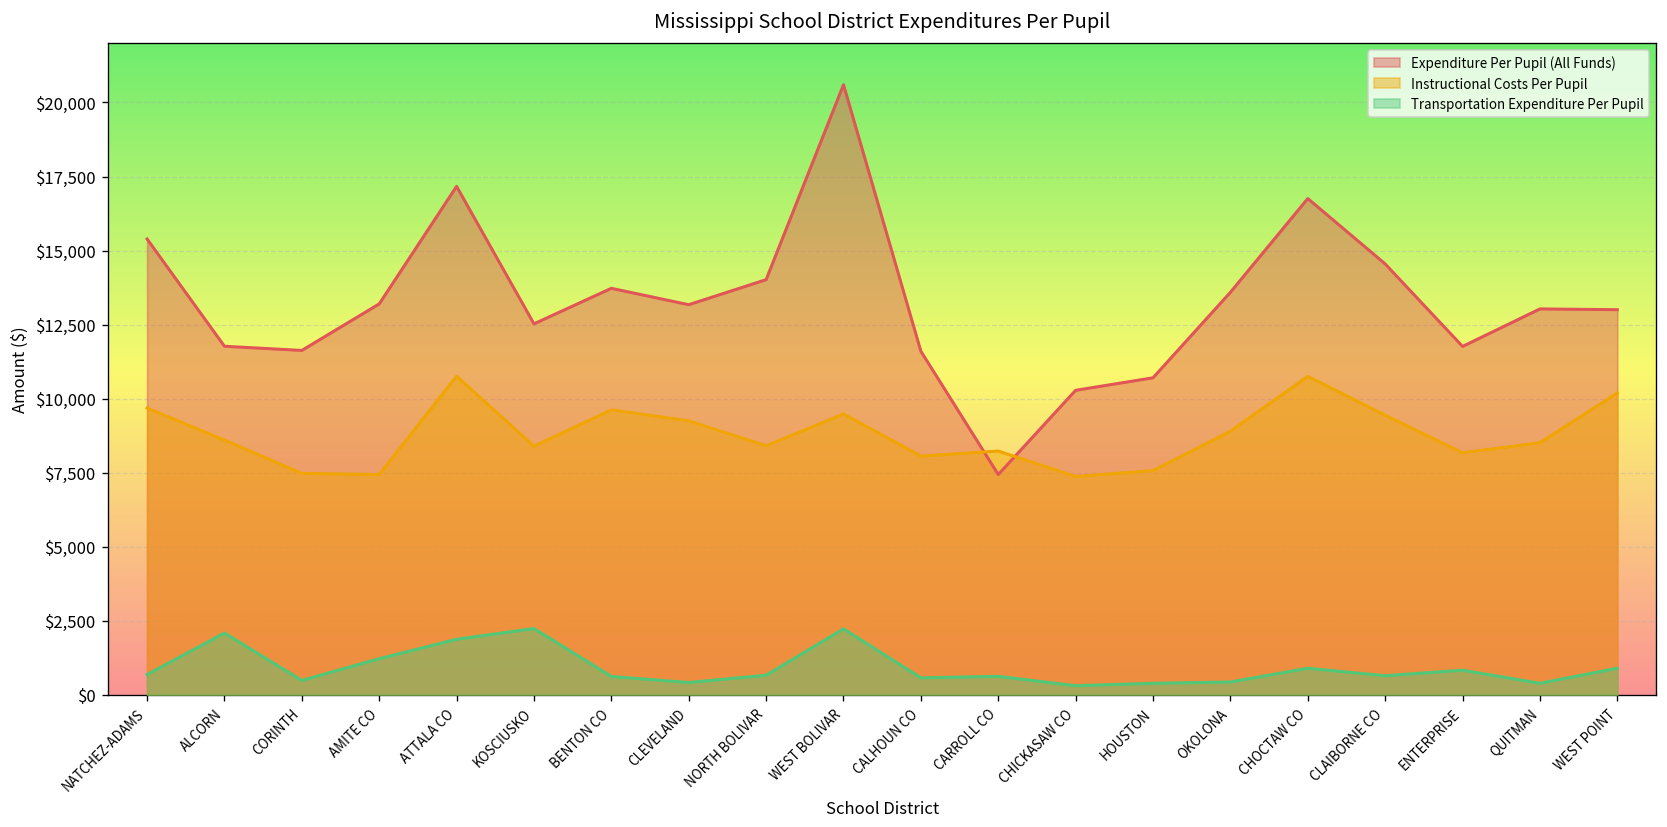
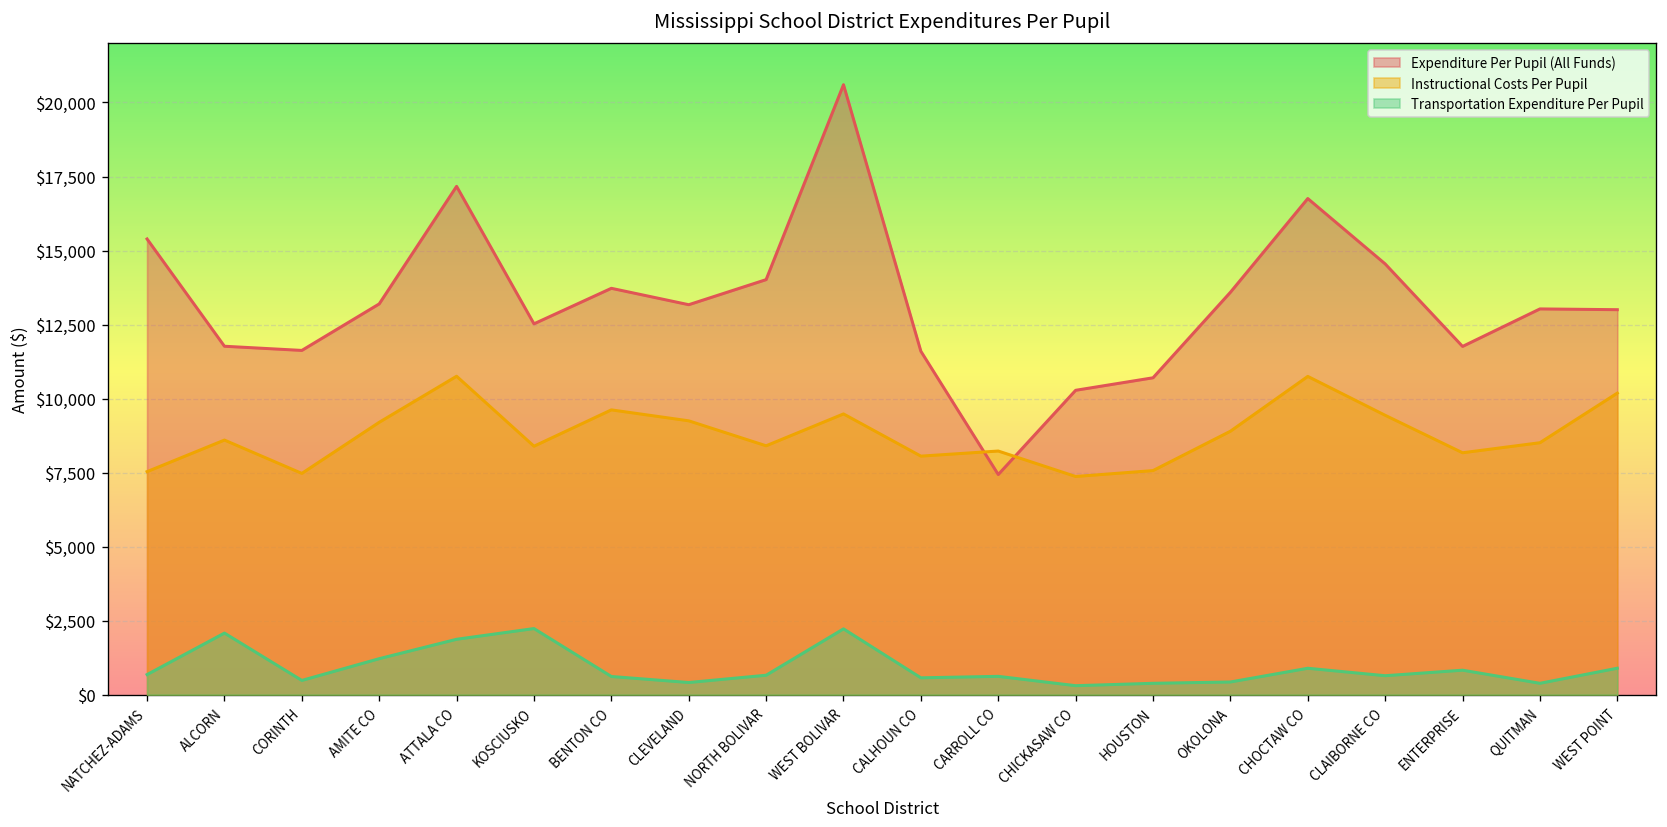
  {
    "Expenditure Per Pupil (All Funds)": {
      "NATCHEZ-ADAMS": "$15,400",
      "ALCORN": "$11,800",
      "CORINTH": "$11,600",
      "AMITE CO": "$13,200",
      "ATTALA CO": "$17,200",
      "KOSCIUSKO": "$12,500",
      "BENTON CO": "$13,700",
      "CLEVELAND": "$13,200",
      "NORTH BOLIVAR": "$14,000",
      "WEST BOLIVAR": "$20,600",
      "CALHOUN CO": "$11,600",
      "CARROLL CO": "$7,400",
      "CHICKASAW CO": "$10,300",
      "HOUSTON": "$10,700",
      "OKOLONA": "$13,600",
      "CHOCTAW CO": "$16,800",
      "CLAIBORNE CO": "$14,600",
      "ENTERPRISE": "$11,800",
      "QUITMAN": "$13,000",
      "WEST POINT": "$13,000"
    },
    "Instructional Costs Per Pupil": {
-     "NATCHEZ-ADAMS": "$9,700",
+     "NATCHEZ-ADAMS": "$7,500",
      "ALCORN": "$8,600",
      "CORINTH": "$7,500",
-     "AMITE CO": "$7,400",
+     "AMITE CO": "$9,200",
      "ATTALA CO": "$10,800",
      "KOSCIUSKO": "$8,400",
      "BENTON CO": "$9,600",
      "CLEVELAND": "$9,300",
      "NORTH BOLIVAR": "$8,400",
      "WEST BOLIVAR": "$9,500",
      "CALHOUN CO": "$8,100",
      "CARROLL CO": "$8,200",
      "CHICKASAW CO": "$7,400",
      "HOUSTON": "$7,600",
      "OKOLONA": "$8,900",
      "CHOCTAW CO": "$10,800",
      "CLAIBORNE CO": "$9,400",
      "ENTERPRISE": "$8,200",
      "QUITMAN": "$8,500",
      "WEST POINT": "$10,200"
    },
    "Transportation Expenditure Per Pupil": {
      "NATCHEZ-ADAMS": "$700",
      "ALCORN": "$2,100",
      "CORINTH": "$500",
      "AMITE CO": "$1,200",
      "ATTALA CO": "$1,900",
      "KOSCIUSKO": "$2,200",
      "BENTON CO": "$600",
      "CLEVELAND": "$400",
      "NORTH BOLIVAR": "$700",
      "WEST BOLIVAR": "$2,200",
      "CALHOUN CO": "$600",
      "CARROLL CO": "$600",
      "CHICKASAW CO": "$300",
      "HOUSTON": "$400",
      "OKOLONA": "$400",
      "CHOCTAW CO": "$900",
      "CLAIBORNE CO": "$600",
      "ENTERPRISE": "$800",
      "QUITMAN": "$400",
      "WEST POINT": "$900"
    }
  }
